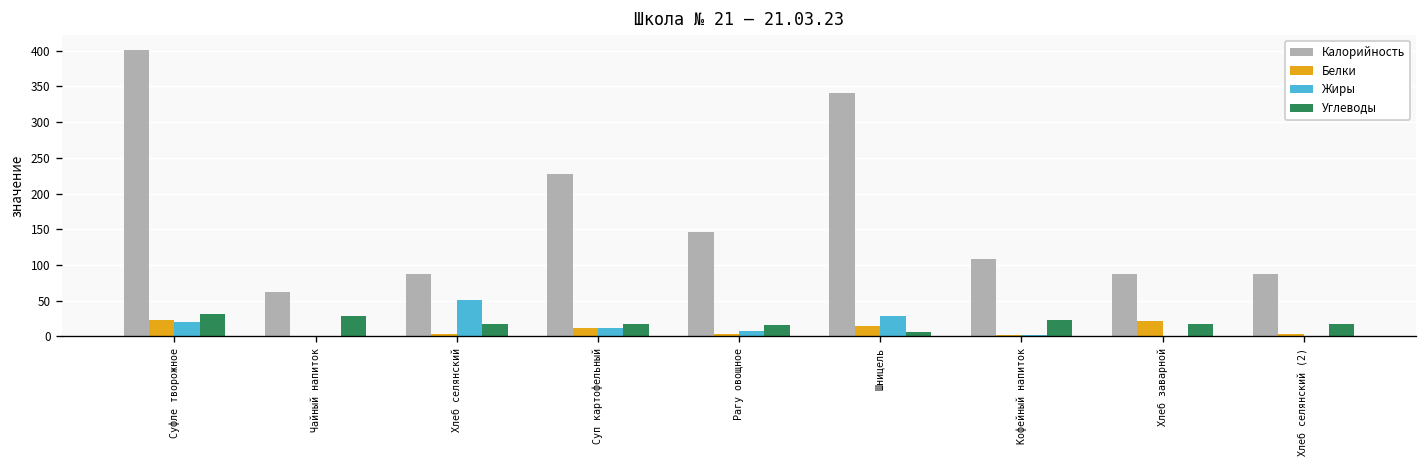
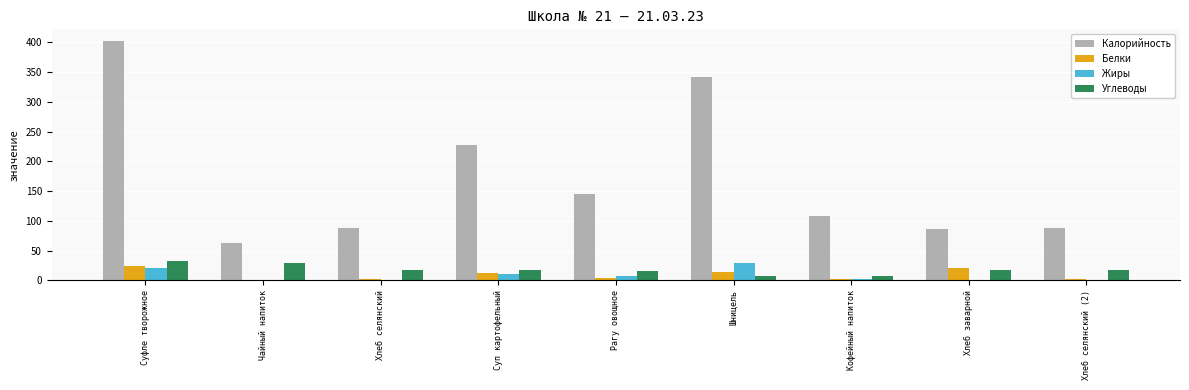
  {
    "Калорийность": {
      "Суфле творожное": 400,
      "Чайный напиток": 60,
      "Хлеб селянский": 90,
      "Суп картофельный": 230,
      "Рагу овощное": 150,
      "Шницель": 340,
      "Кофейный напиток": 110,
      "Хлеб заварной": 90,
      "Хлеб селянский (2)": 90
    },
    "Белки": {
      "Суфле творожное": 20,
      "Суп картофельный": 10,
      "Шницель": 10,
      "Хлеб заварной": 20
    },
    "Жиры": {
      "Суфле творожное": 20,
-     "Хлеб селянский": 50,
+     "Хлеб селянский": 0,
      "Суп картофельный": 10,
      "Рагу овощное": 10,
      "Шницель": 30
    },
    "Углеводы": {
      "Суфле творожное": 30,
      "Чайный напиток": 30,
      "Хлеб селянский": 20,
      "Суп картофельный": 20,
      "Рагу овощное": 20,
      "Шницель": 10,
-     "Кофейный напиток": 20,
+     "Кофейный напиток": 10,
      "Хлеб заварной": 20,
      "Хлеб селянский (2)": 20
    }
  }
